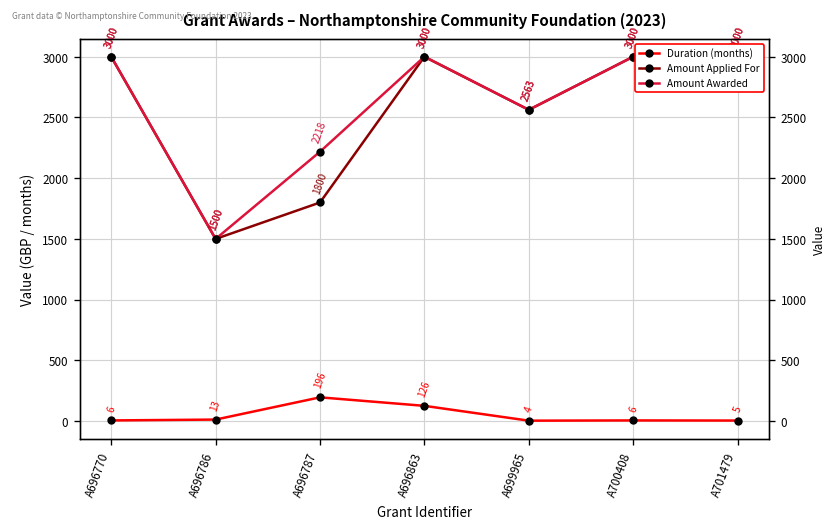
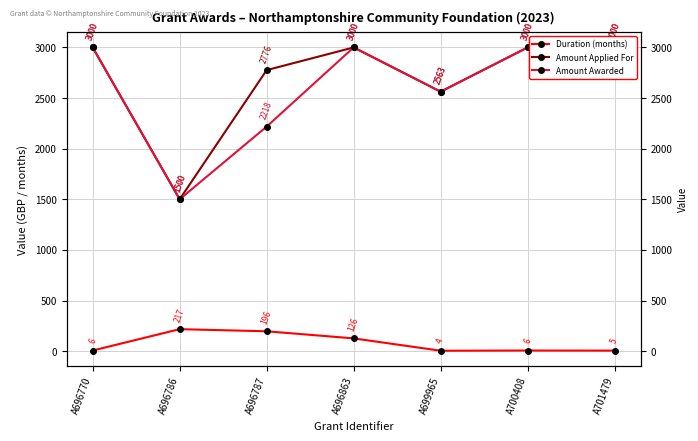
  {
    "Duration (months)": {
      "A696770": 6,
-     "A696786": 13,
+     "A696786": 217,
      "A696787": 196,
      "A696863": 126,
      "A699965": 4,
      "A700408": 6,
      "A701479": 5
    },
    "Amount Applied For": {
-     "A696787": 1800
+     "A696787": 2776
    },
    "Amount Awarded": {
      "A696787": 2218
    }
  }
